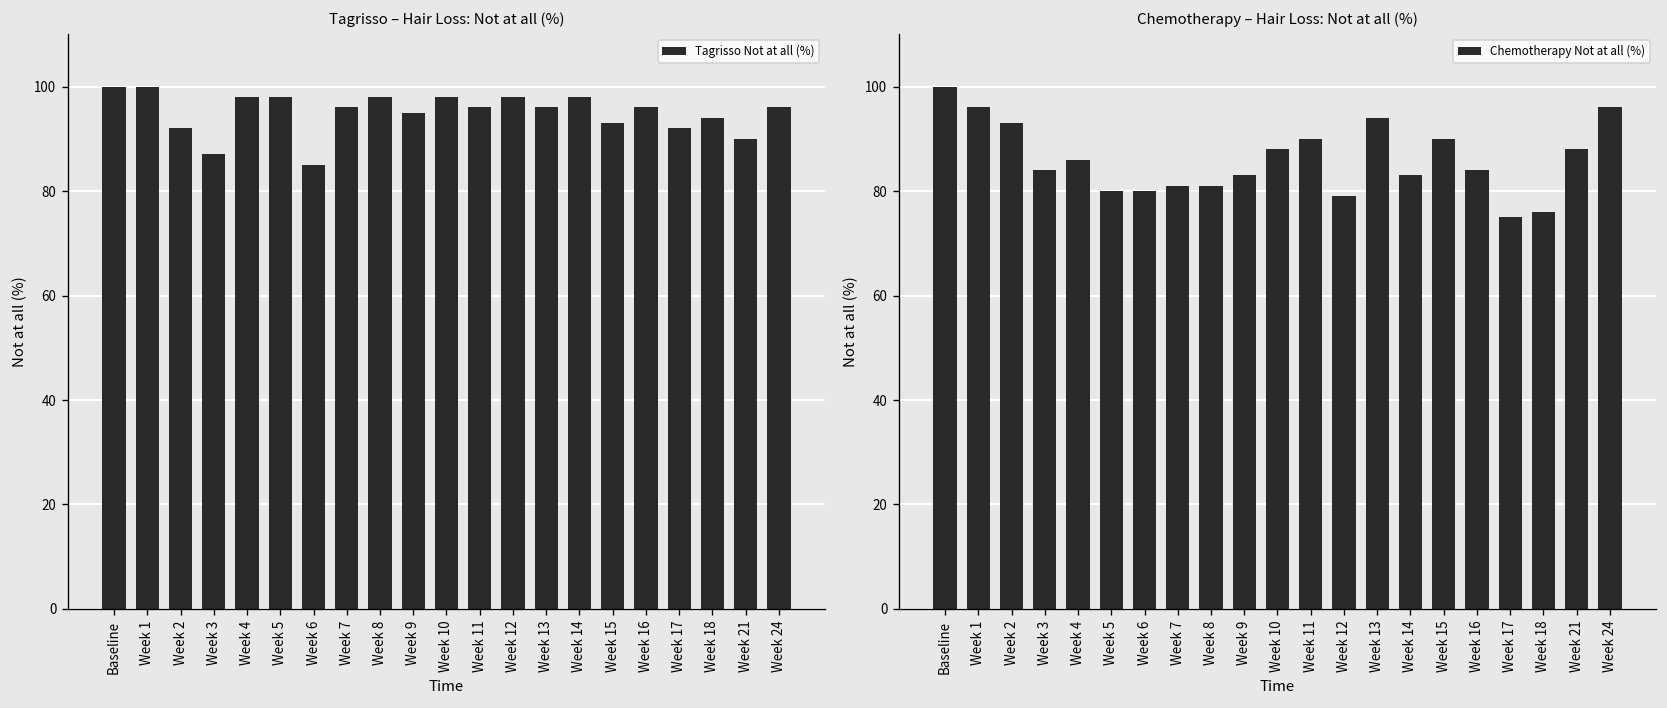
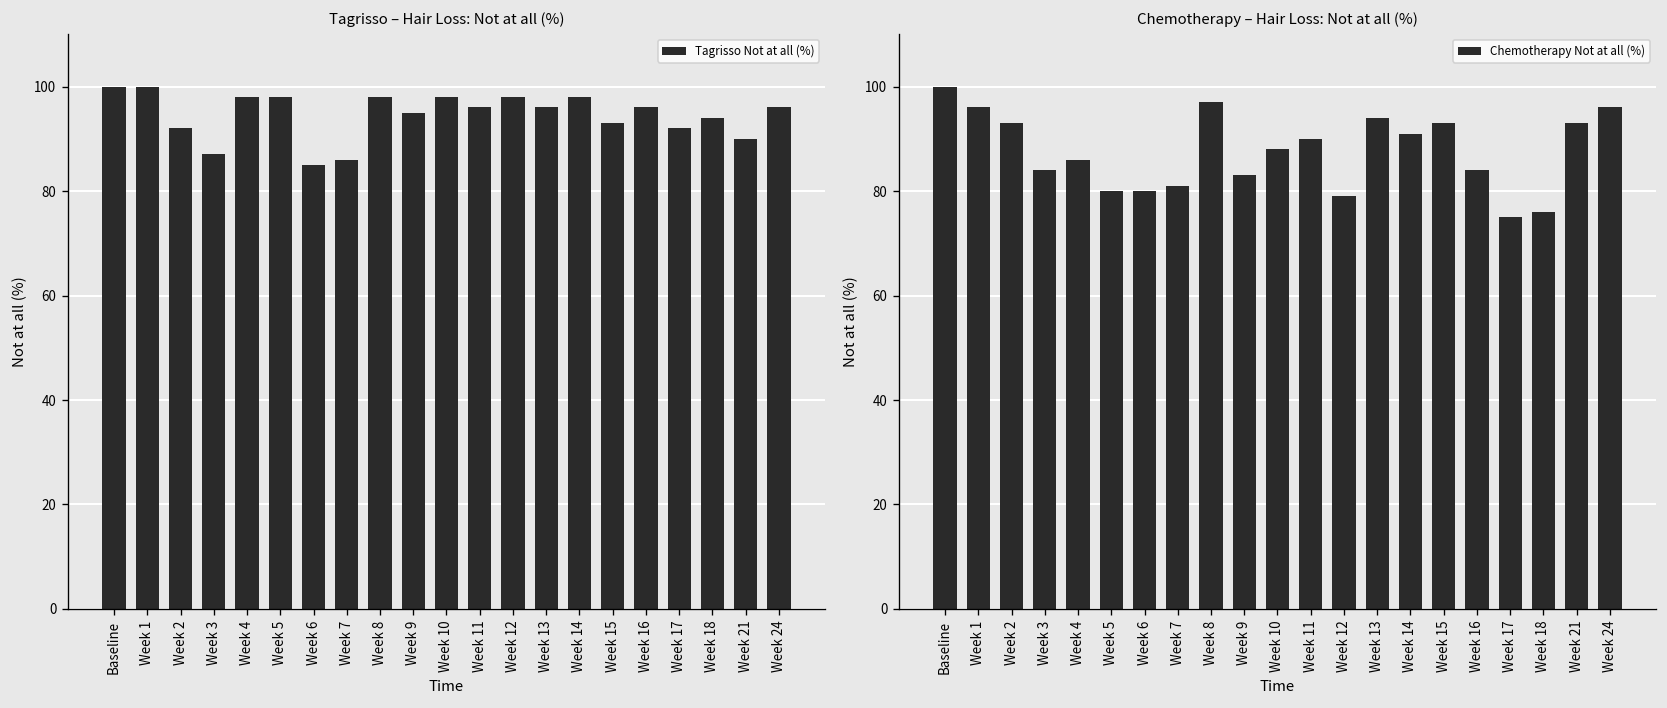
  {
    "Tagrisso – Hair Loss: Not at all (%)": {
      "Baseline": 100,
      "Week 1": 100,
      "Week 2": 92,
      "Week 3": 87,
      "Week 4": 98,
      "Week 5": 98,
      "Week 6": 85,
-     "Week 7": 96,
+     "Week 7": 86,
      "Week 8": 98,
      "Week 9": 95,
      "Week 10": 98,
      "Week 11": 96,
      "Week 12": 98,
      "Week 13": 96,
      "Week 14": 98,
      "Week 15": 93,
      "Week 16": 96,
      "Week 17": 92,
      "Week 18": 94,
      "Week 21": 90,
      "Week 24": 96
    },
    "Chemotherapy – Hair Loss: Not at all (%)": {
      "Baseline": 100,
      "Week 1": 96,
      "Week 2": 93,
      "Week 3": 84,
      "Week 4": 86,
      "Week 5": 80,
      "Week 6": 80,
      "Week 7": 81,
-     "Week 8": 81,
+     "Week 8": 97,
      "Week 9": 83,
      "Week 10": 88,
      "Week 11": 90,
      "Week 12": 79,
      "Week 13": 94,
-     "Week 14": 83,
-     "Week 15": 90,
+     "Week 14": 91,
+     "Week 15": 93,
      "Week 16": 84,
      "Week 17": 75,
      "Week 18": 76,
-     "Week 21": 88,
+     "Week 21": 93,
      "Week 24": 96
    }
  }
